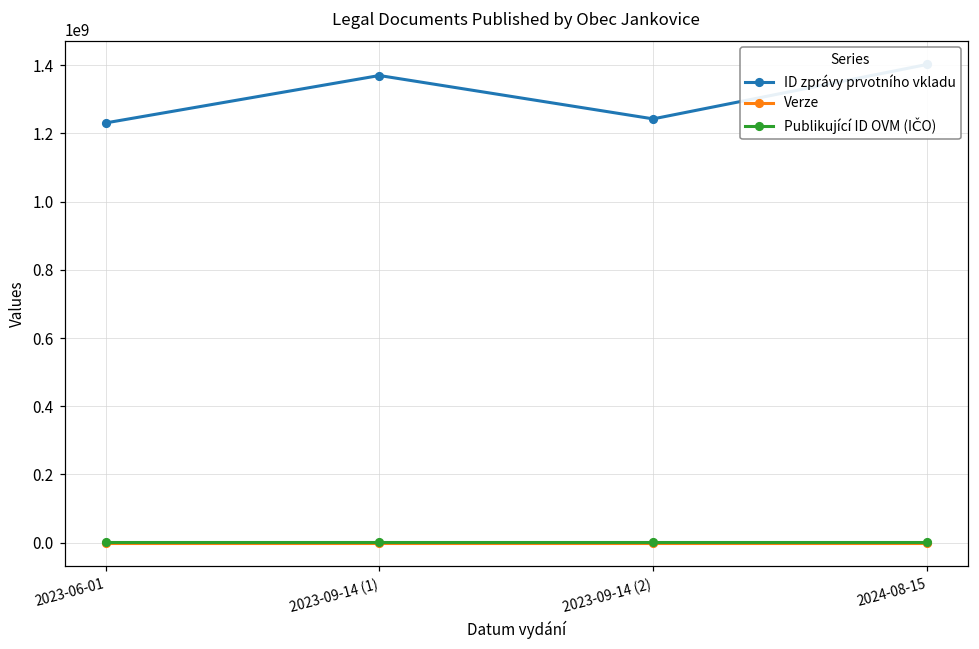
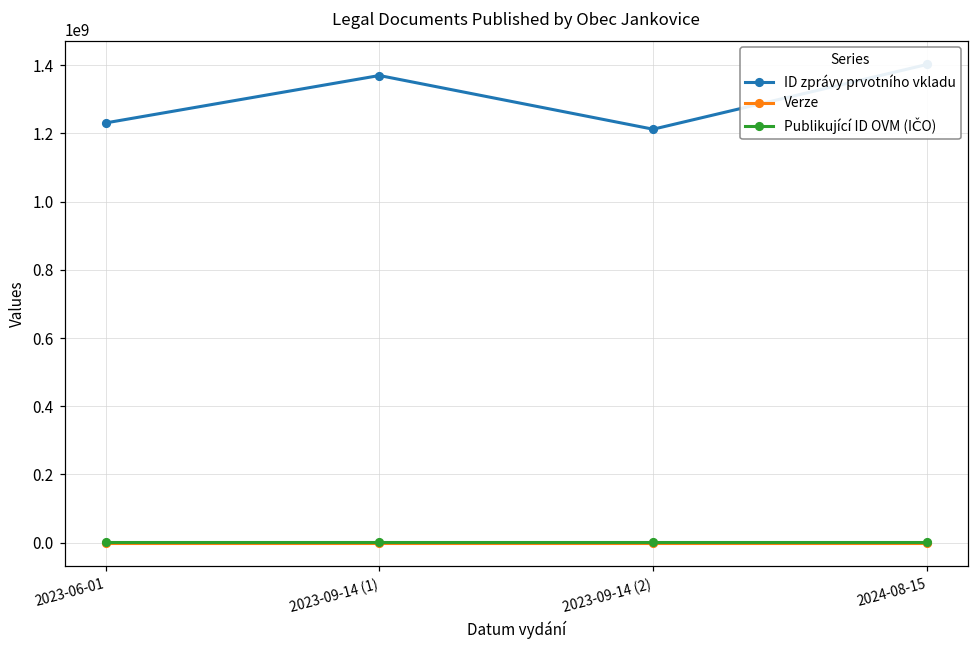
  {
    "ID zprávy prvotního vkladu": {
      "2023-06-01": 1230000000,
      "2023-09-14 (1)": 1370000000,
-     "2023-09-14 (2)": 1240000000
+     "2023-09-14 (2)": 1210000000
    },
    "Publikující ID OVM (IČO)": {
      "2023-06-01": 0,
      "2023-09-14 (1)": 0,
      "2023-09-14 (2)": 0,
      "2024-08-15": 0
    }
  }
